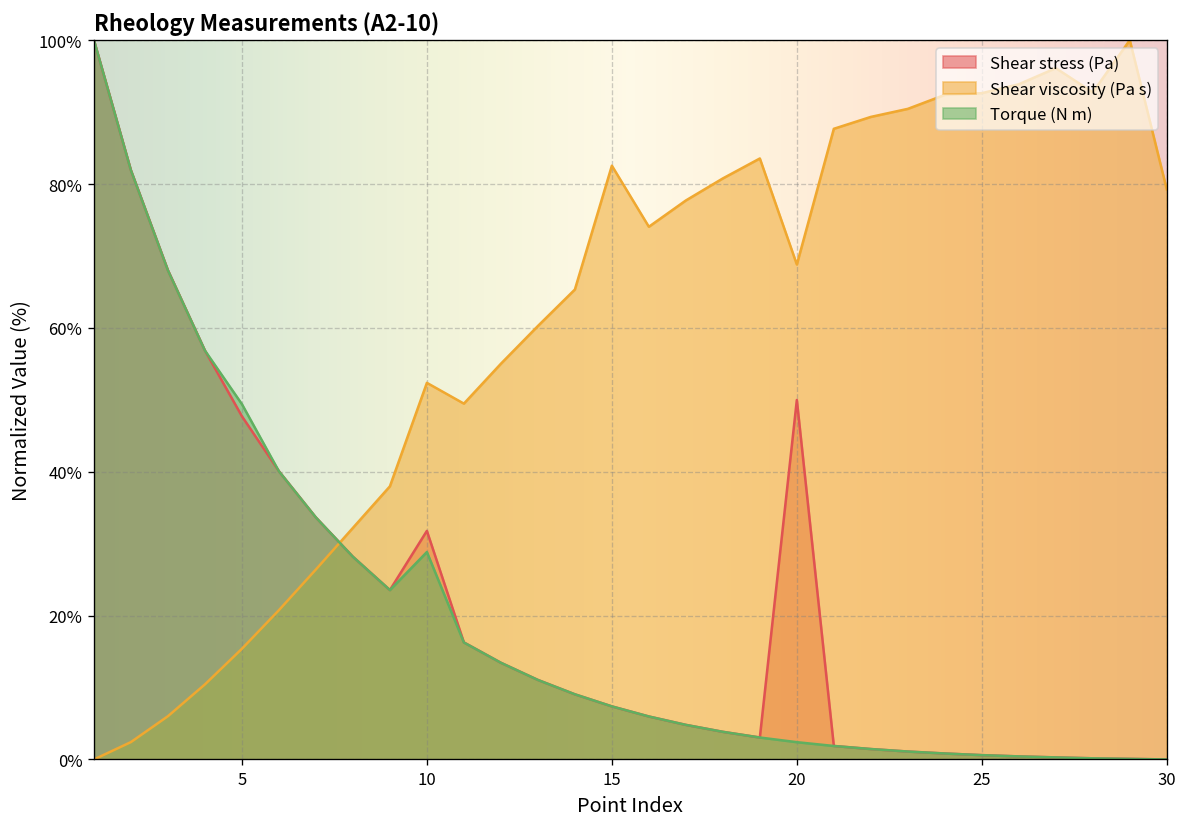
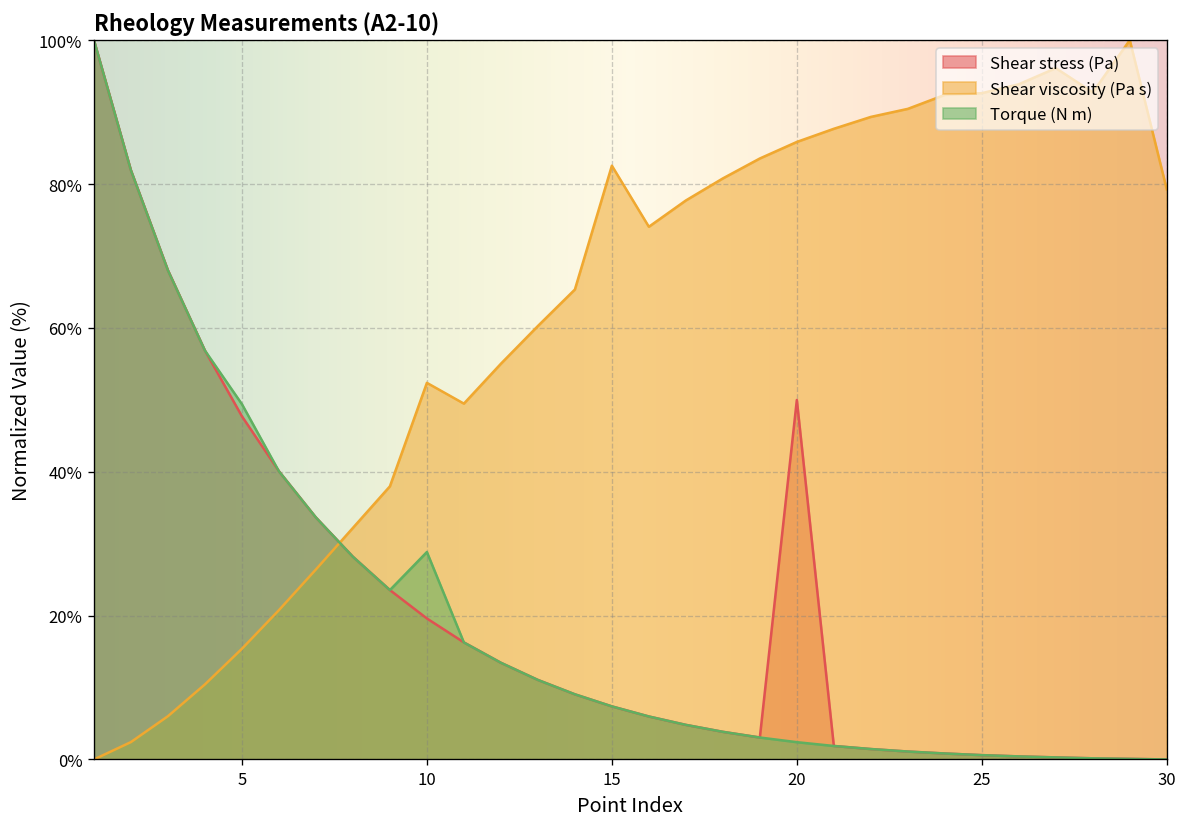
  {
    "Shear stress (Pa)": {
      "5": "48%",
-     "10": "32%",
+     "10": "20%",
      "20": "50%"
    },
    "Shear viscosity (Pa s)": {
      "5": "15%",
      "10": "52%",
      "15": "83%",
-     "20": "69%",
+     "20": "86%",
      "30": "79%"
    },
    "Torque (N m)": {
      "5": "49%",
      "10": "29%",
      "20": "2%"
    }
  }
